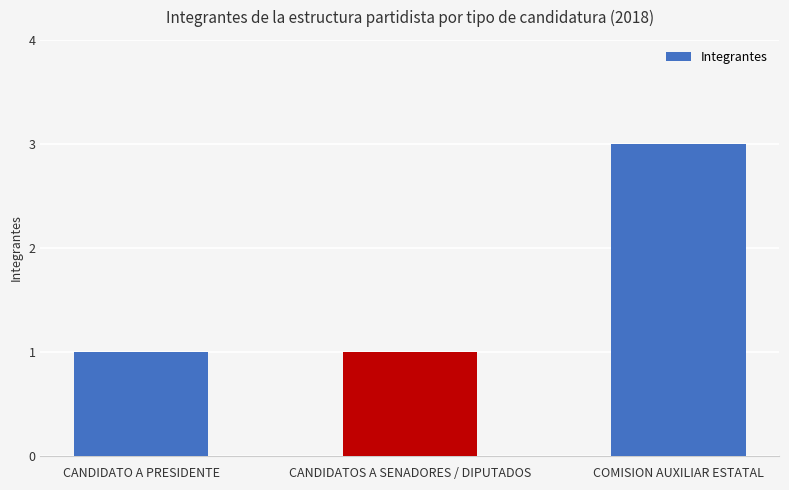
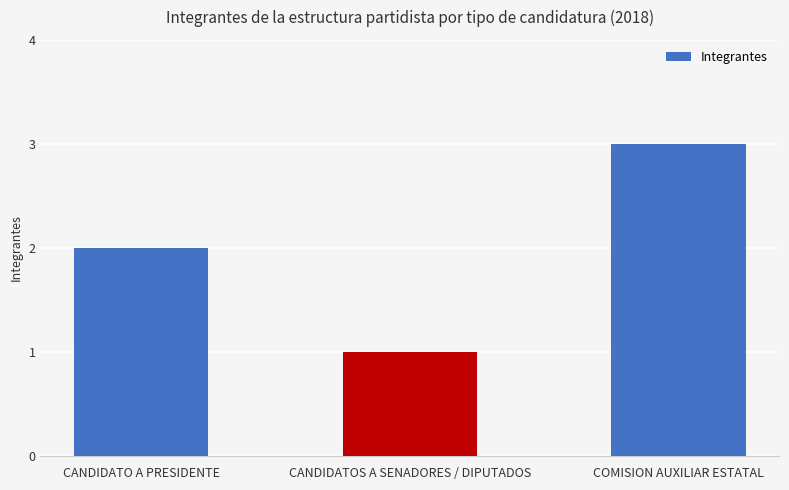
  {
-   "CANDIDATO A PRESIDENTE": 1,
+   "CANDIDATO A PRESIDENTE": 2,
    "CANDIDATOS A SENADORES / DIPUTADOS": 1,
    "COMISION AUXILIAR ESTATAL": 3
  }
